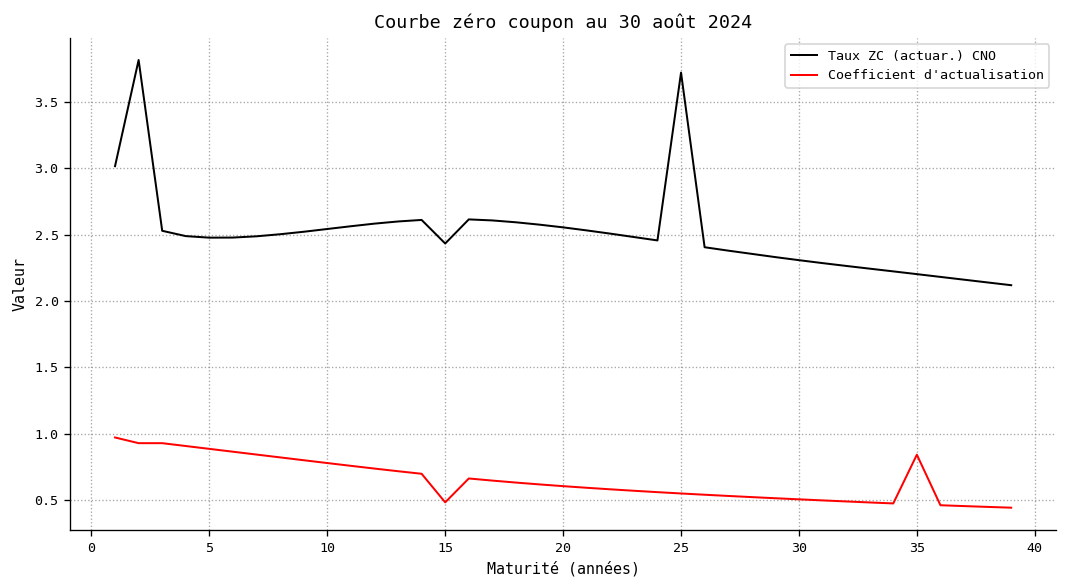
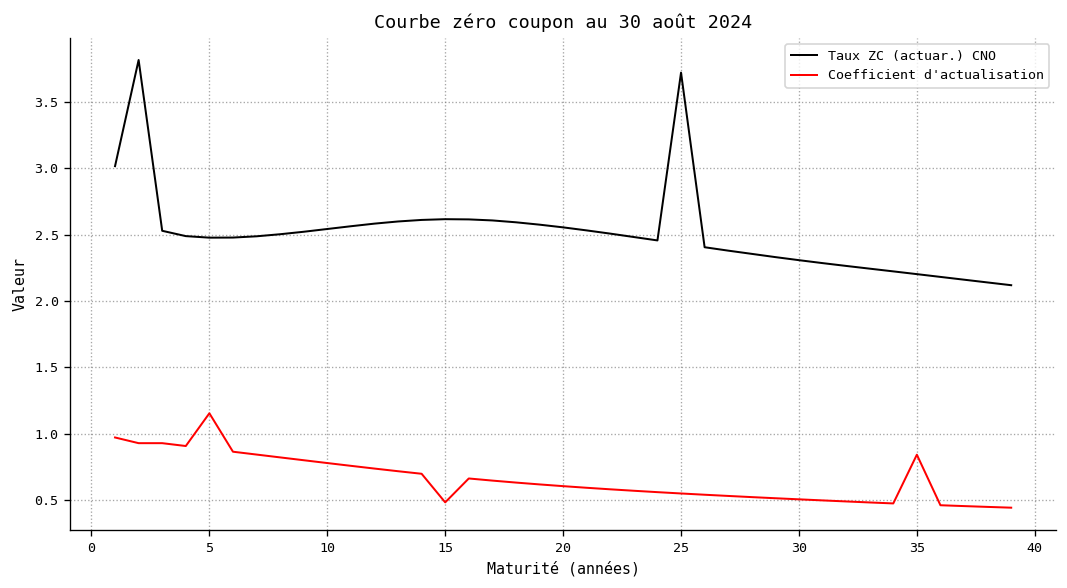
  {
    "Taux ZC (actuar.) CNO": {
      "5": 2.48,
      "10": 2.54,
-     "15": 2.43,
+     "15": 2.62,
      "20": 2.55,
      "25": 3.72,
      "30": 2.31,
      "35": 2.20
    },
    "Coefficient d'actualisation": {
-     "5": 0.88,
+     "5": 1.15,
      "10": 0.78,
      "15": 0.48,
      "20": 0.60,
      "25": 0.55,
      "30": 0.50,
      "35": 0.84
    }
  }
